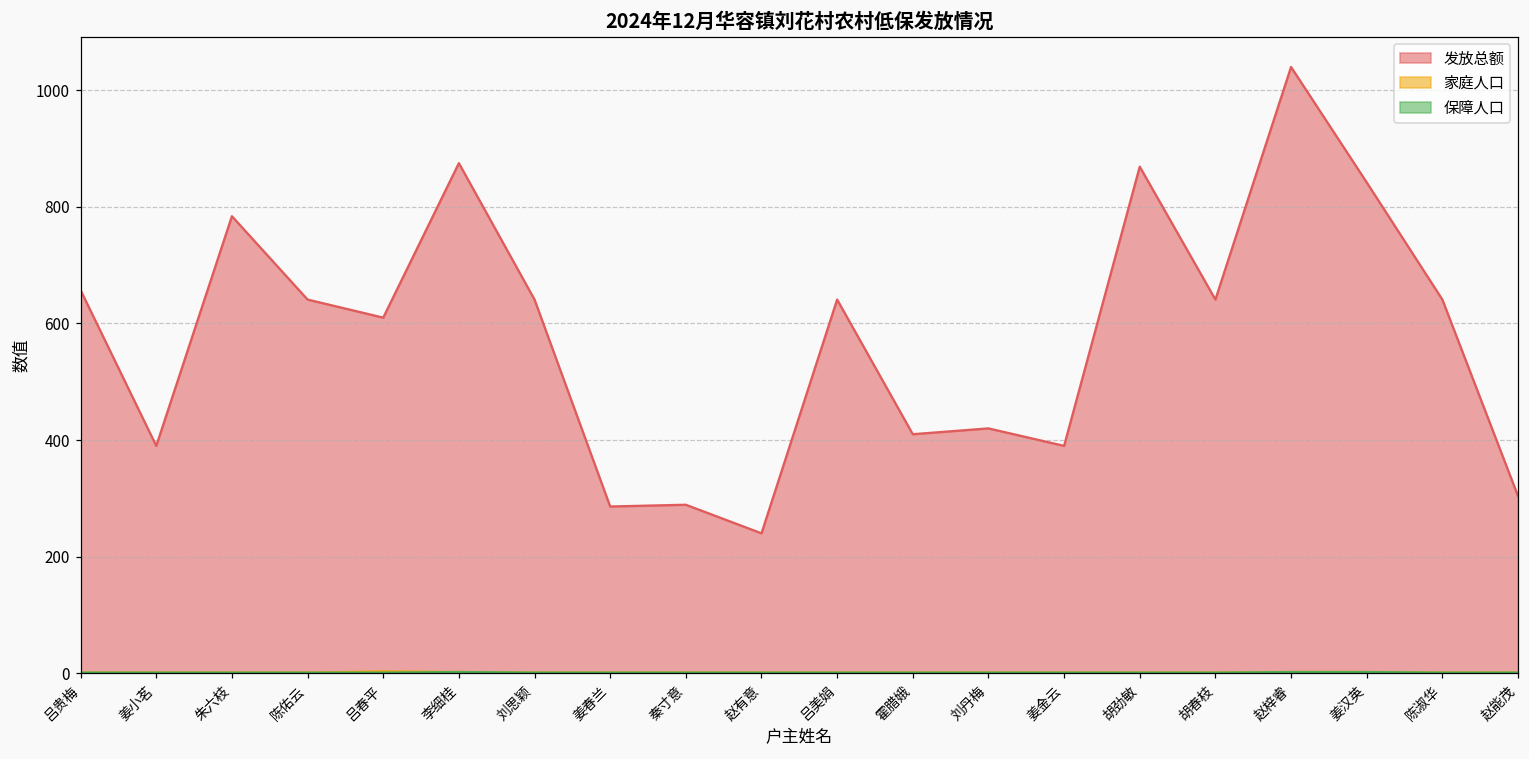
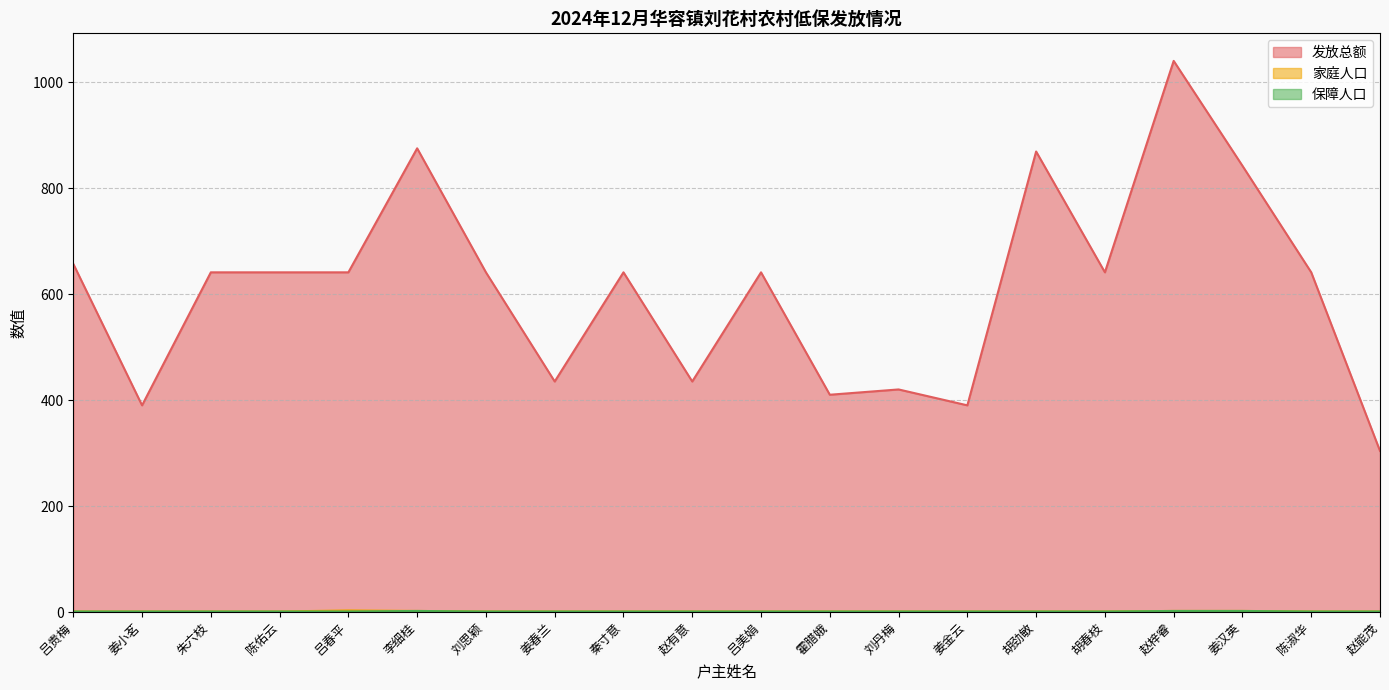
  {
    "发放总额": {
      "吕贵梅": 660,
      "姜小茗": 390,
-     "朱六枝": 780,
+     "朱六枝": 640,
      "陈佑云": 640,
-     "吕春平": 610,
+     "吕春平": 640,
      "李细桂": 880,
      "刘思颖": 640,
-     "姜春兰": 290,
-     "秦寸意": 290,
-     "赵有意": 240,
+     "姜春兰": 440,
+     "秦寸意": 640,
+     "赵有意": 440,
      "吕美娟": 640,
      "霍腊娥": 410,
      "刘丹梅": 420,
      "姜金云": 390,
      "胡劲敏": 870,
      "胡春枝": 640,
      "赵梓睿": 1040,
      "姜汉英": 840,
      "陈淑华": 640,
      "赵能茂": 300
    }
  }
